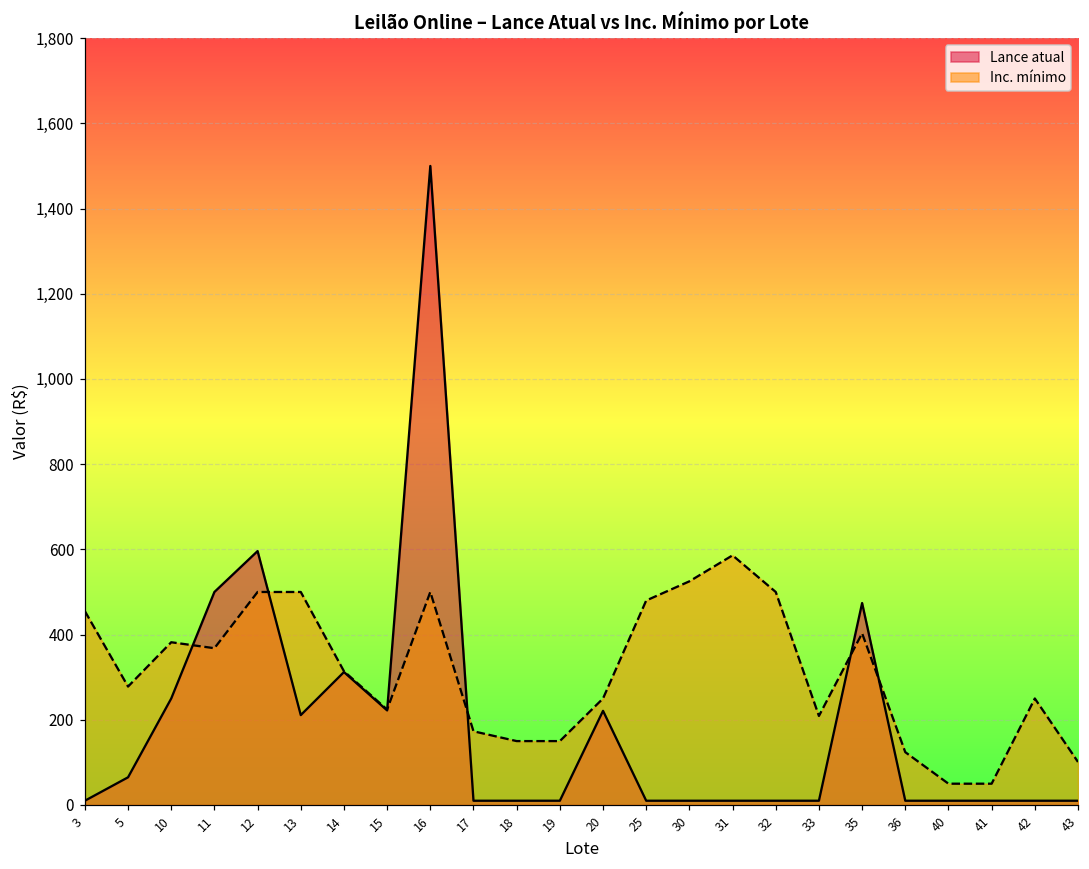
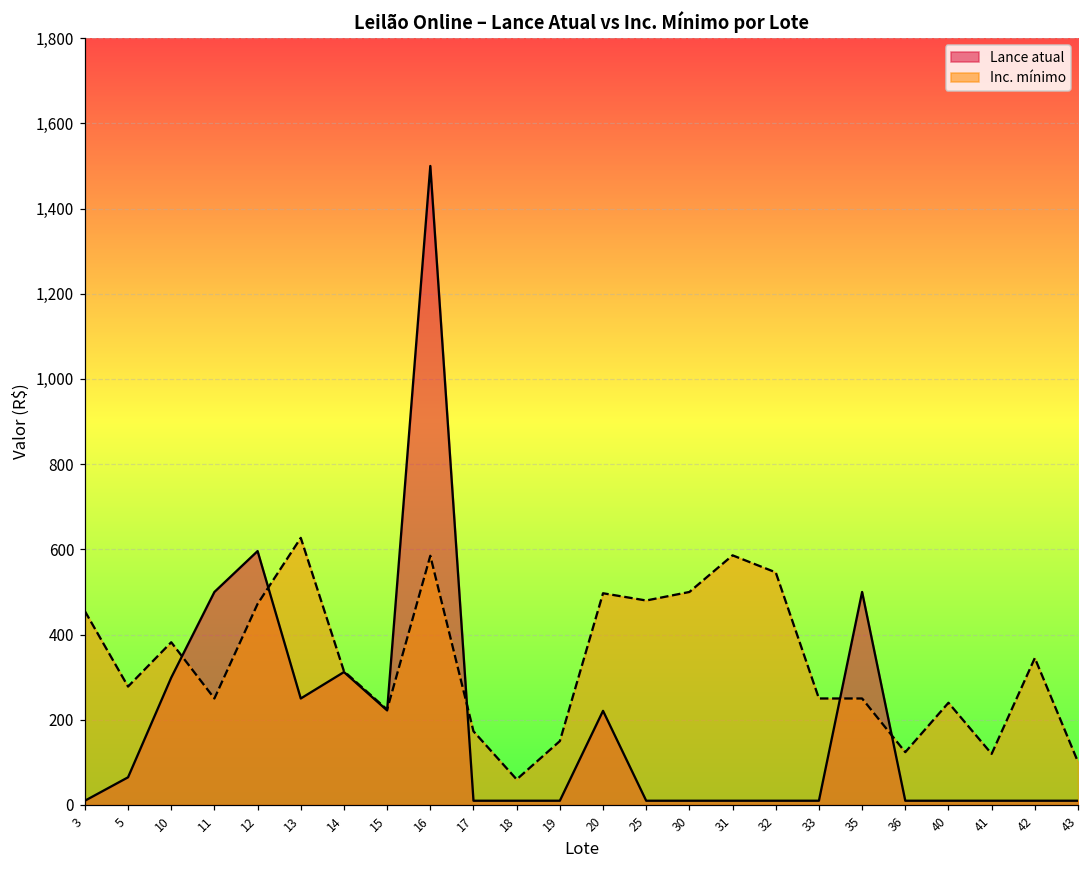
  {
    "Lance atual": {
      "3": "10",
      "5": "70",
-     "10": "250",
+     "10": "300",
      "11": "500",
      "12": "600",
-     "13": "210",
+     "13": "250",
      "16": "1,500",
      "17": "10",
      "18": "10",
      "19": "10",
      "20": "220",
      "25": "10",
      "30": "10",
      "31": "10",
      "32": "10",
      "33": "10",
-     "35": "470",
+     "35": "500",
      "36": "10",
      "40": "10",
      "41": "10",
      "42": "10",
      "43": "10"
    },
    "Inc. mínimo": {
      "3": "460",
      "5": "280",
      "10": "380",
-     "11": "370",
-     "12": "500",
-     "13": "500",
-     "16": "500",
+     "11": "250",
+     "12": "470",
+     "13": "630",
+     "16": "590",
      "17": "170",
-     "18": "150",
+     "18": "60",
      "19": "150",
-     "20": "250",
+     "20": "500",
      "25": "480",
-     "30": "530",
+     "30": "500",
      "31": "590",
-     "32": "500",
-     "33": "210",
-     "35": "400",
+     "32": "550",
+     "33": "250",
+     "35": "250",
      "36": "120",
-     "40": "50",
-     "41": "50",
-     "42": "250",
+     "40": "240",
+     "41": "120",
+     "42": "350",
      "43": "100"
    }
  }
